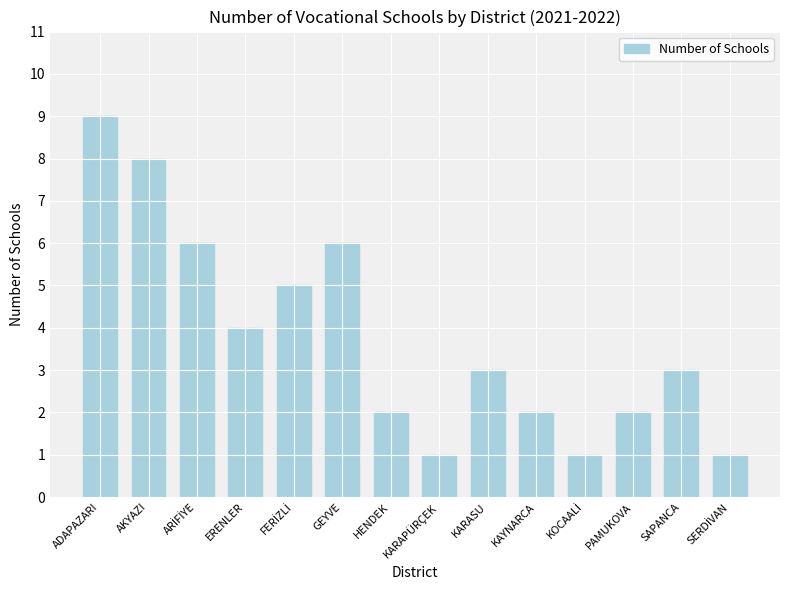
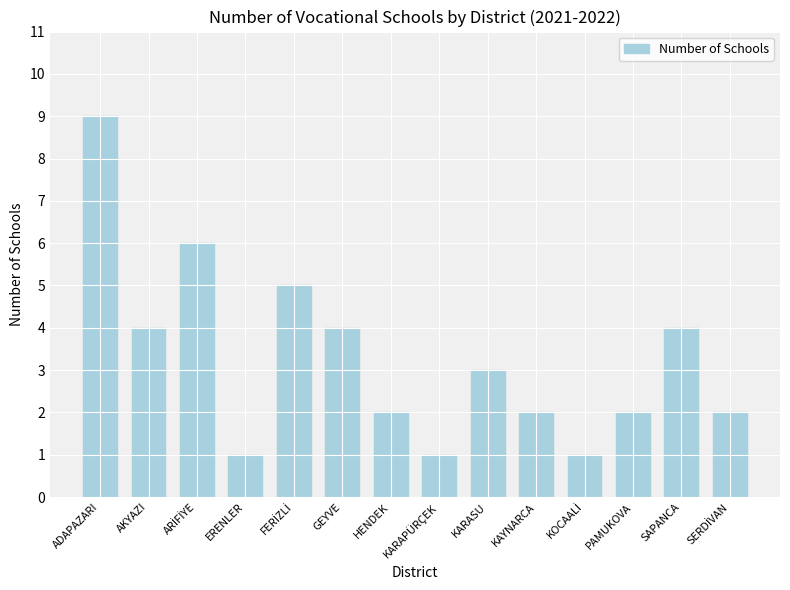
  {
    "ADAPAZARI": 9,
-   "AKYAZI": 8,
+   "AKYAZI": 4,
    "ARİFİYE": 6,
-   "ERENLER": 4,
+   "ERENLER": 1,
    "FERİZLİ": 5,
-   "GEYVE": 6,
+   "GEYVE": 4,
    "HENDEK": 2,
    "KARAPÜRÇEK": 1,
    "KARASU": 3,
    "KAYNARCA": 2,
    "KOCAALİ": 1,
    "PAMUKOVA": 2,
-   "SAPANCA": 3,
-   "SERDİVAN": 1
+   "SAPANCA": 4,
+   "SERDİVAN": 2
  }
